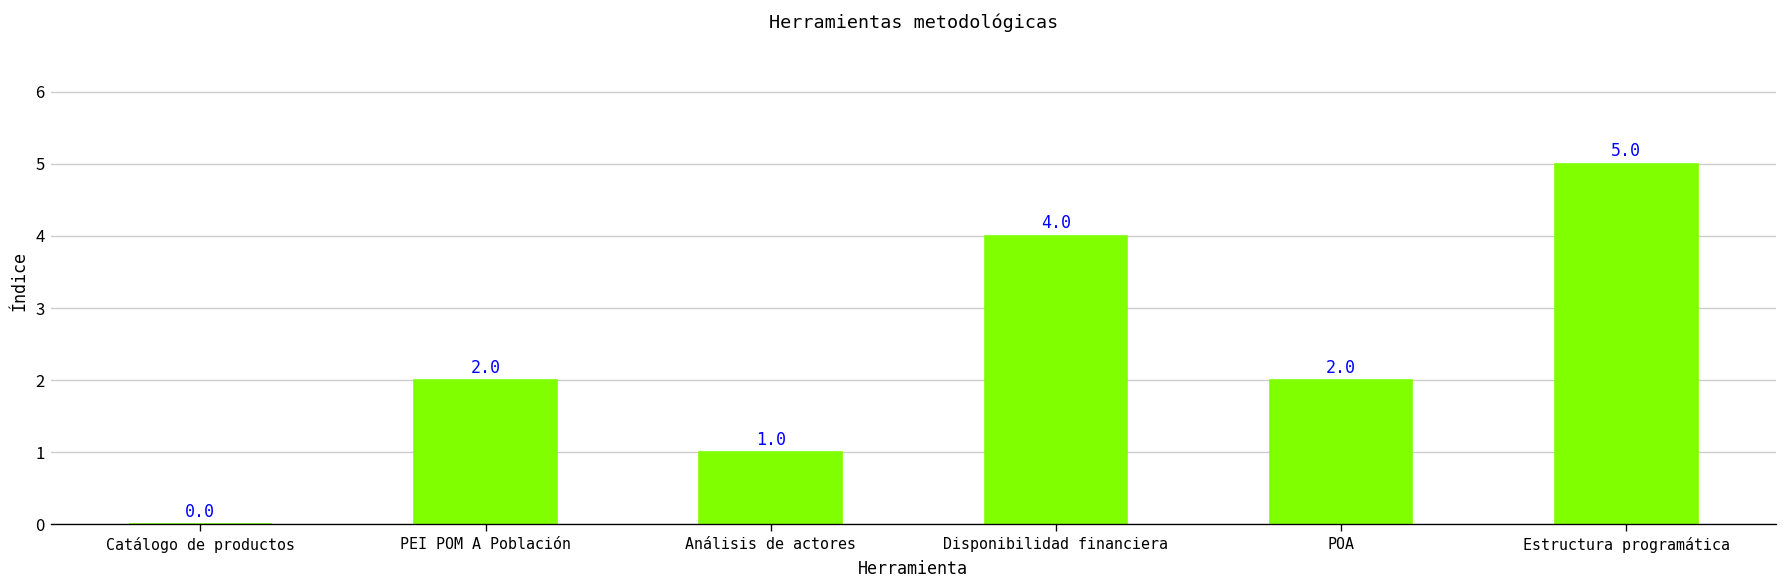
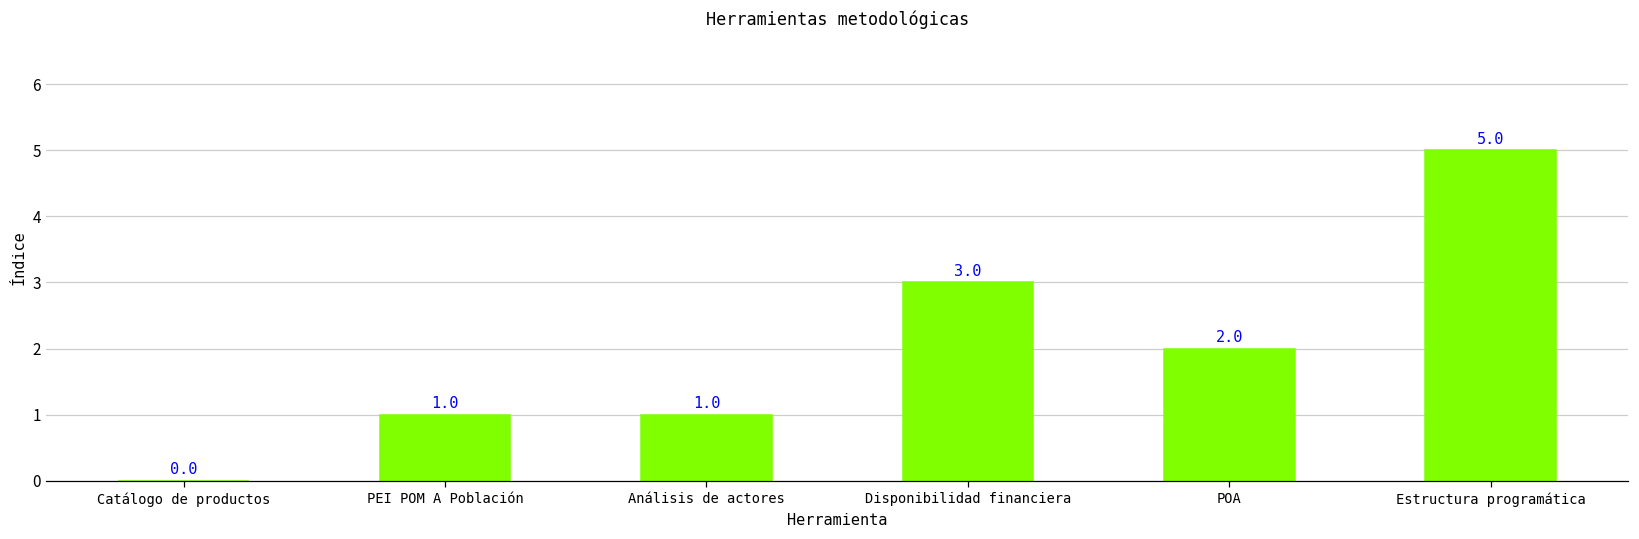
  {
    "Catálogo de productos": 0.0,
-   "PEI POM A Población": 2.0,
+   "PEI POM A Población": 1.0,
    "Análisis de actores": 1.0,
-   "Disponibilidad financiera": 4.0,
+   "Disponibilidad financiera": 3.0,
    "POA": 2.0,
    "Estructura programática": 5.0
  }
